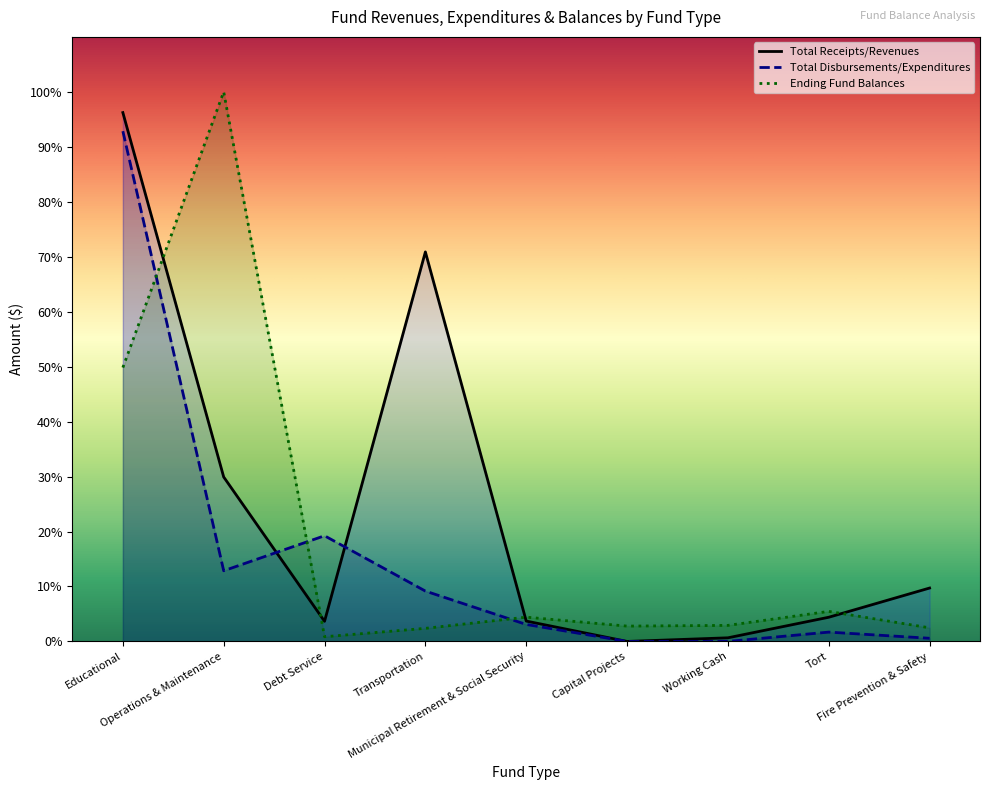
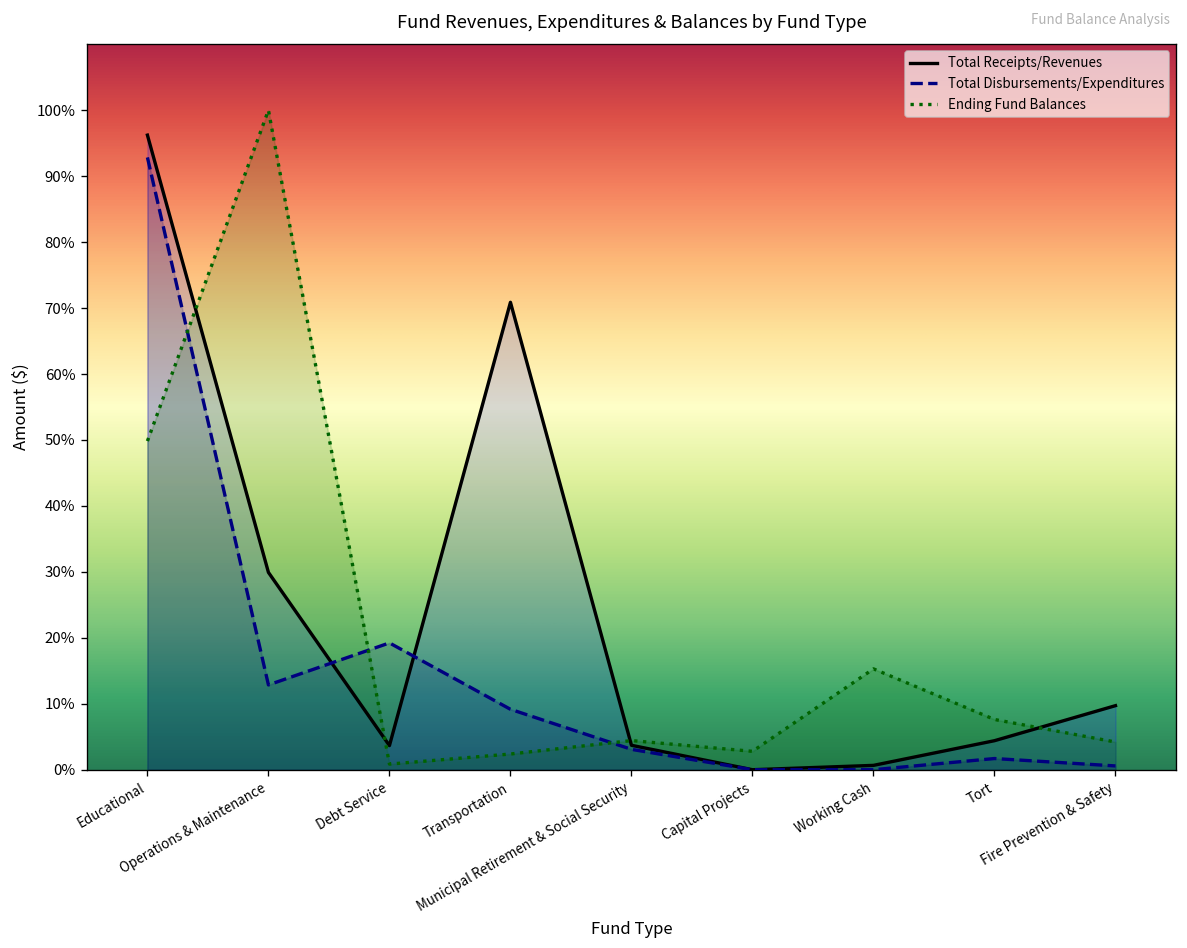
  {
    "Total Receipts/Revenues": {
      "Educational": "96%",
      "Operations & Maintenance": "30%",
      "Debt Service": "4%",
      "Transportation": "71%",
      "Municipal Retirement & Social Security": "4%",
      "Working Cash": "1%",
      "Tort": "4%",
      "Fire Prevention & Safety": "10%"
    },
    "Total Disbursements/Expenditures": {
      "Educational": "93%",
      "Operations & Maintenance": "13%",
      "Debt Service": "19%",
      "Transportation": "9%",
      "Municipal Retirement & Social Security": "3%",
      "Working Cash": "0%",
      "Tort": "2%",
      "Fire Prevention & Safety": "1%"
    },
    "Ending Fund Balances": {
      "Educational": "50%",
      "Operations & Maintenance": "100%",
      "Debt Service": "1%",
      "Transportation": "2%",
      "Municipal Retirement & Social Security": "4%",
      "Capital Projects": "3%",
-     "Working Cash": "3%",
-     "Tort": "5%",
-     "Fire Prevention & Safety": "2%"
+     "Working Cash": "15%",
+     "Tort": "8%",
+     "Fire Prevention & Safety": "4%"
    }
  }
